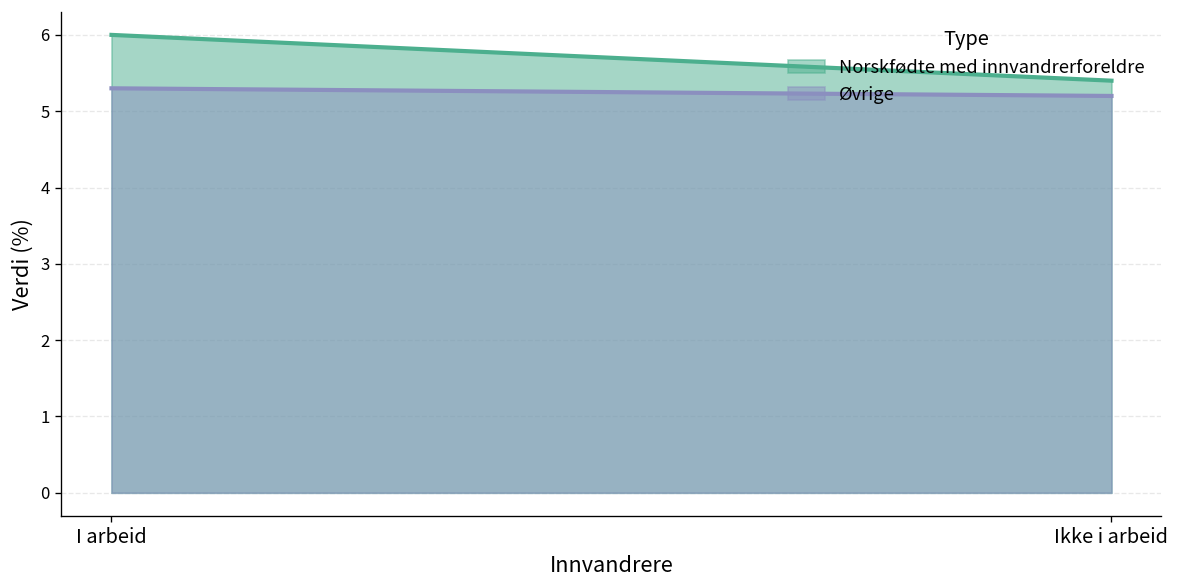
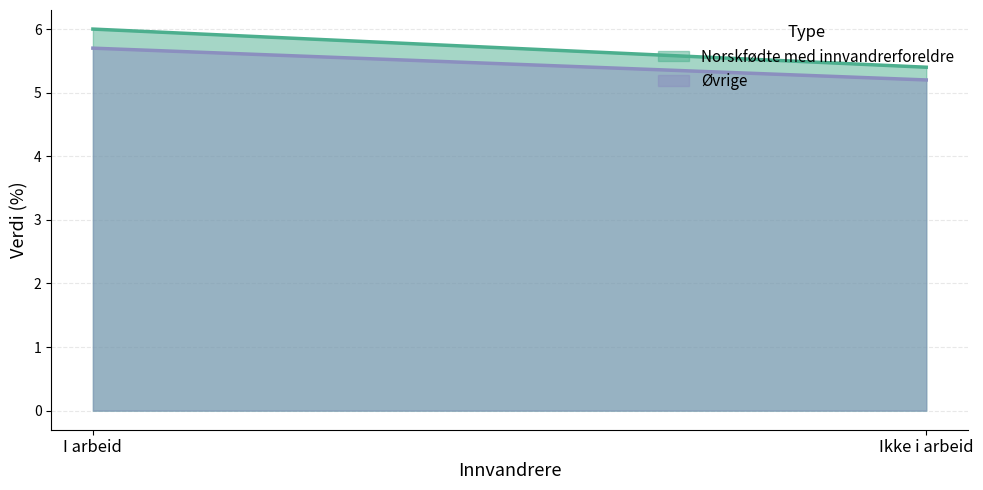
  {
    "Norskfødte med innvandrerforeldre": {
      "I arbeid": 6.0,
      "Ikke i arbeid": 5.4
    },
    "Øvrige": {
-     "I arbeid": 5.3,
+     "I arbeid": 5.7,
      "Ikke i arbeid": 5.2
    }
  }
